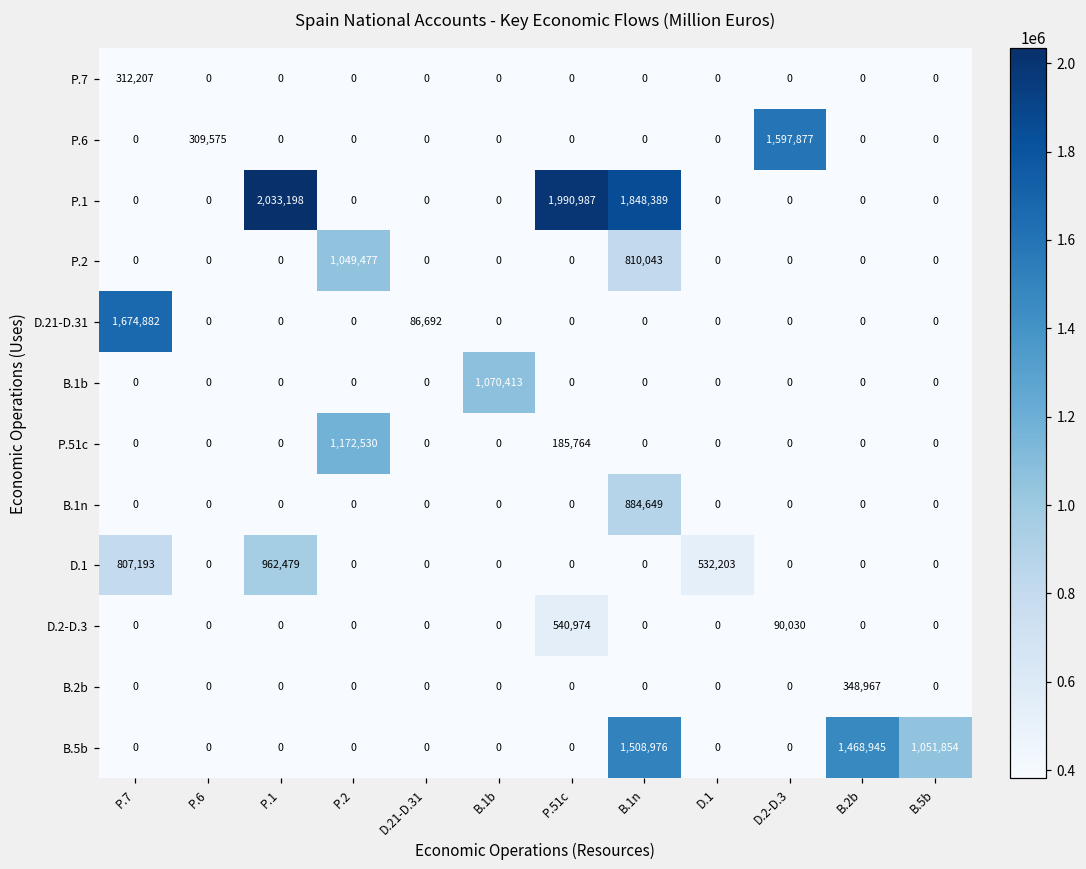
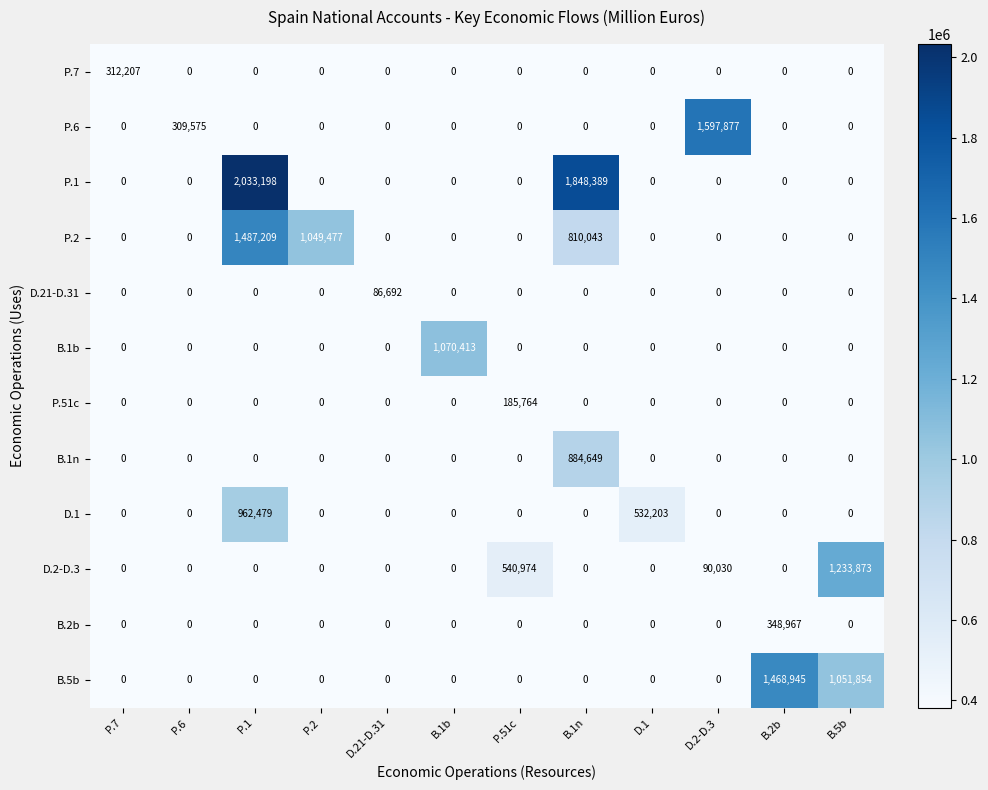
  {
    "P.7": {
      "P.7": "312,207",
      "P.6": "0",
      "P.1": "0",
      "P.2": "0",
      "D.21-D.31": "0",
      "B.1b": "0",
      "P.51c": "0",
      "B.1n": "0",
      "D.1": "0",
      "D.2-D.3": "0",
      "B.2b": "0",
      "B.5b": "0"
    },
    "P.6": {
      "P.7": "0",
      "P.6": "309,575",
      "P.1": "0",
      "P.2": "0",
      "D.21-D.31": "0",
      "B.1b": "0",
      "P.51c": "0",
      "B.1n": "0",
      "D.1": "0",
      "D.2-D.3": "1,597,877",
      "B.2b": "0",
      "B.5b": "0"
    },
    "P.1": {
      "P.7": "0",
      "P.6": "0",
      "P.1": "2,033,198",
      "P.2": "0",
      "D.21-D.31": "0",
      "B.1b": "0",
-     "P.51c": "1,990,987",
+     "P.51c": "0",
      "B.1n": "1,848,389",
      "D.1": "0",
      "D.2-D.3": "0",
      "B.2b": "0",
      "B.5b": "0"
    },
    "P.2": {
      "P.7": "0",
      "P.6": "0",
-     "P.1": "0",
+     "P.1": "1,487,209",
      "P.2": "1,049,477",
      "D.21-D.31": "0",
      "B.1b": "0",
      "P.51c": "0",
      "B.1n": "810,043",
      "D.1": "0",
      "D.2-D.3": "0",
      "B.2b": "0",
      "B.5b": "0"
    },
    "D.21-D.31": {
-     "P.7": "1,674,882",
+     "P.7": "0",
      "P.6": "0",
      "P.1": "0",
      "P.2": "0",
      "D.21-D.31": "86,692",
      "B.1b": "0",
      "P.51c": "0",
      "B.1n": "0",
      "D.1": "0",
      "D.2-D.3": "0",
      "B.2b": "0",
      "B.5b": "0"
    },
    "B.1b": {
      "P.7": "0",
      "P.6": "0",
      "P.1": "0",
      "P.2": "0",
      "D.21-D.31": "0",
      "B.1b": "1,070,413",
      "P.51c": "0",
      "B.1n": "0",
      "D.1": "0",
      "D.2-D.3": "0",
      "B.2b": "0",
      "B.5b": "0"
    },
    "P.51c": {
      "P.7": "0",
      "P.6": "0",
      "P.1": "0",
-     "P.2": "1,172,530",
+     "P.2": "0",
      "D.21-D.31": "0",
      "B.1b": "0",
      "P.51c": "185,764",
      "B.1n": "0",
      "D.1": "0",
      "D.2-D.3": "0",
      "B.2b": "0",
      "B.5b": "0"
    },
    "B.1n": {
      "P.7": "0",
      "P.6": "0",
      "P.1": "0",
      "P.2": "0",
      "D.21-D.31": "0",
      "B.1b": "0",
      "P.51c": "0",
      "B.1n": "884,649",
      "D.1": "0",
      "D.2-D.3": "0",
      "B.2b": "0",
      "B.5b": "0"
    },
    "D.1": {
-     "P.7": "807,193",
+     "P.7": "0",
      "P.6": "0",
      "P.1": "962,479",
      "P.2": "0",
      "D.21-D.31": "0",
      "B.1b": "0",
      "P.51c": "0",
      "B.1n": "0",
      "D.1": "532,203",
      "D.2-D.3": "0",
      "B.2b": "0",
      "B.5b": "0"
    },
    "D.2-D.3": {
      "P.7": "0",
      "P.6": "0",
      "P.1": "0",
      "P.2": "0",
      "D.21-D.31": "0",
      "B.1b": "0",
      "P.51c": "540,974",
      "B.1n": "0",
      "D.1": "0",
      "D.2-D.3": "90,030",
      "B.2b": "0",
-     "B.5b": "0"
+     "B.5b": "1,233,873"
    },
    "B.2b": {
      "P.7": "0",
      "P.6": "0",
      "P.1": "0",
      "P.2": "0",
      "D.21-D.31": "0",
      "B.1b": "0",
      "P.51c": "0",
      "B.1n": "0",
      "D.1": "0",
      "D.2-D.3": "0",
      "B.2b": "348,967",
      "B.5b": "0"
    },
    "B.5b": {
      "P.7": "0",
      "P.6": "0",
      "P.1": "0",
      "P.2": "0",
      "D.21-D.31": "0",
      "B.1b": "0",
      "P.51c": "0",
-     "B.1n": "1,508,976",
+     "B.1n": "0",
      "D.1": "0",
      "D.2-D.3": "0",
      "B.2b": "1,468,945",
      "B.5b": "1,051,854"
    }
  }
